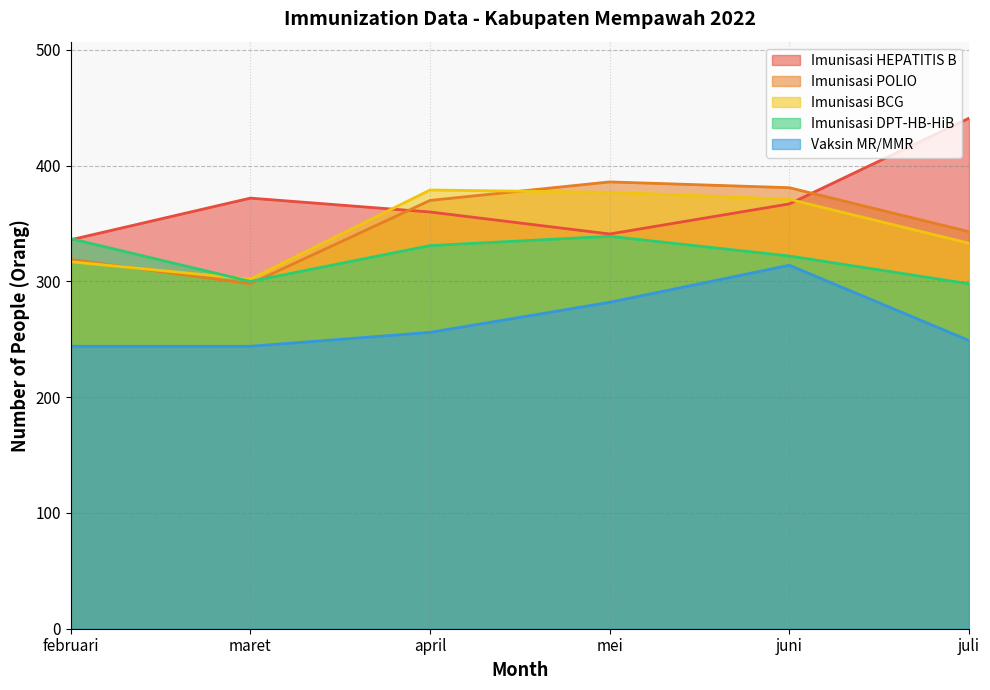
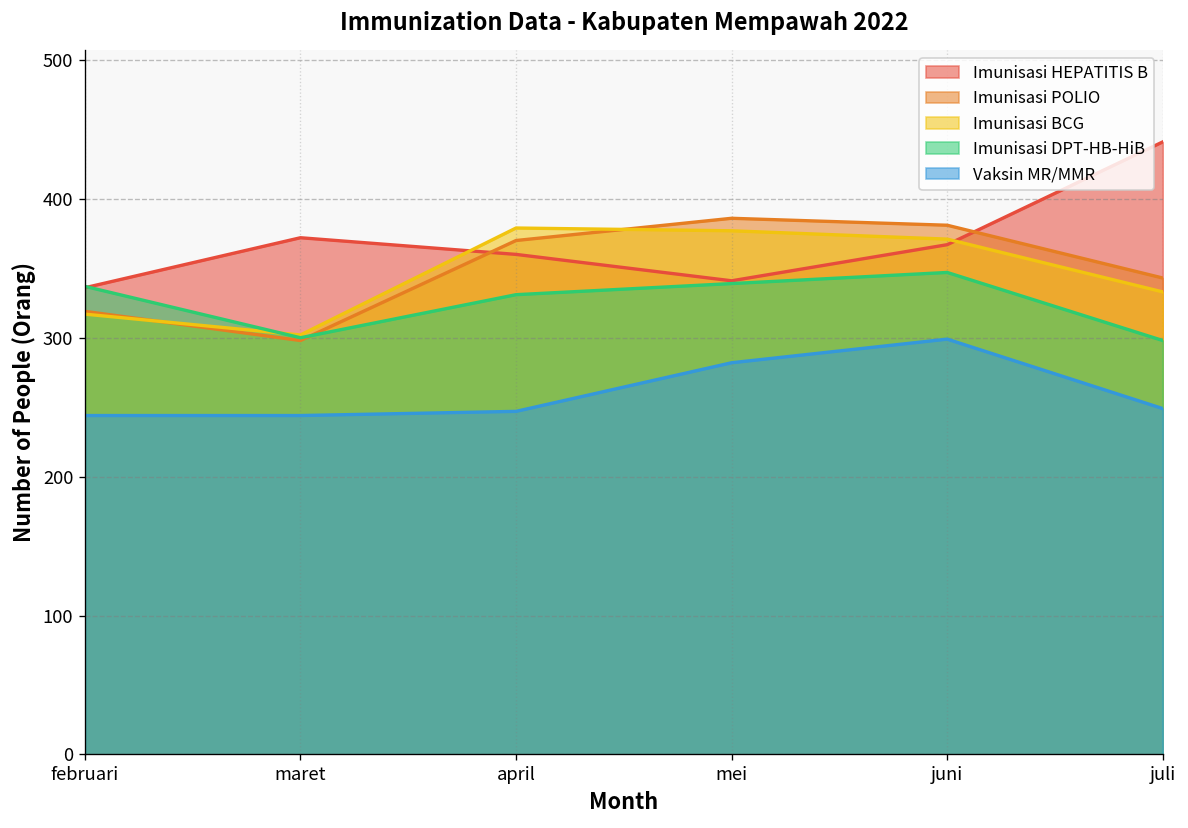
  {
    "Imunisasi DPT-HB-HiB": {
      "april": 331,
-     "juni": 322,
+     "juni": 347,
      "juli": 298
    },
    "Vaksin MR/MMR": {
      "februari": 244,
      "maret": 244,
-     "april": 256,
+     "april": 247,
      "mei": 282,
-     "juni": 314,
+     "juni": 299,
      "juli": 249
    }
  }
